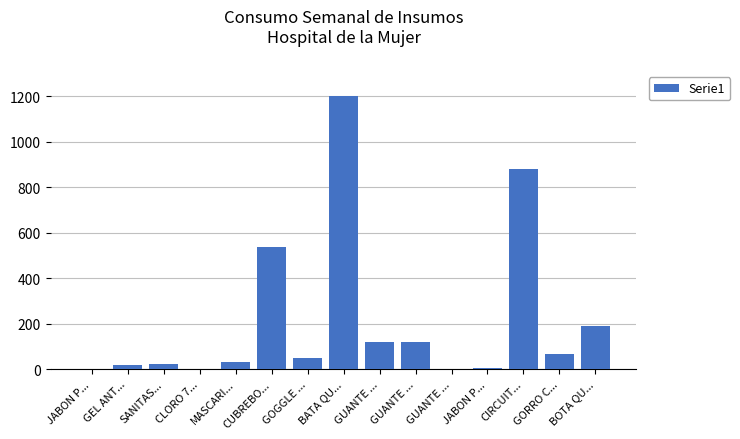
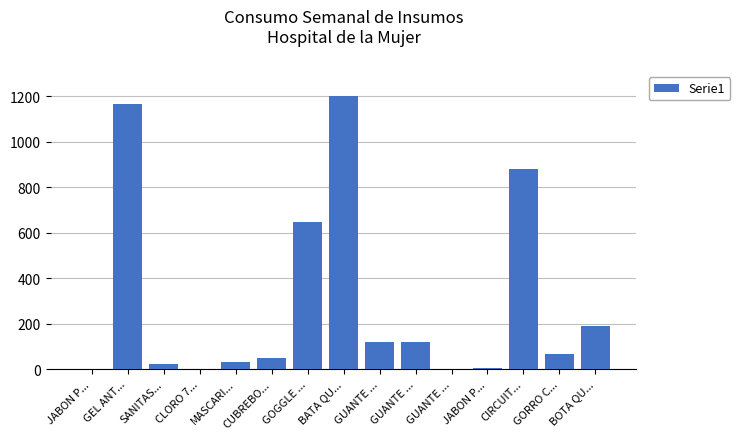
  {
-   "GEL ANT...": 20,
+   "GEL ANT...": 1170,
    "SANITAS...": 30,
    "MASCARI...": 30,
-   "CUBREBO...": 540,
-   "GOGGLE ...": 50,
+   "CUBREBO...": 50,
+   "GOGGLE ...": 650,
    "BATA QU...": 1200,
    "CIRCUIT...": 880,
    "GORRO C...": 70,
    "BOTA QU...": 190
  }
